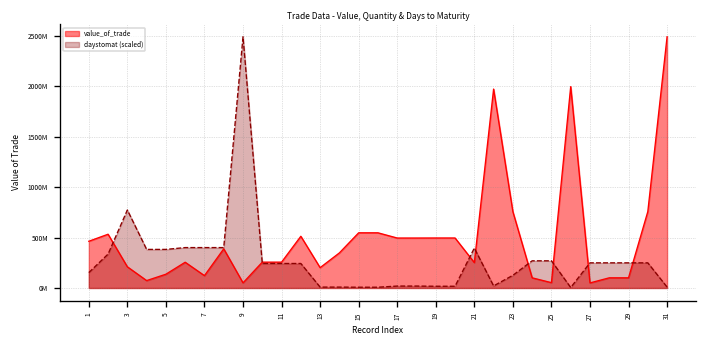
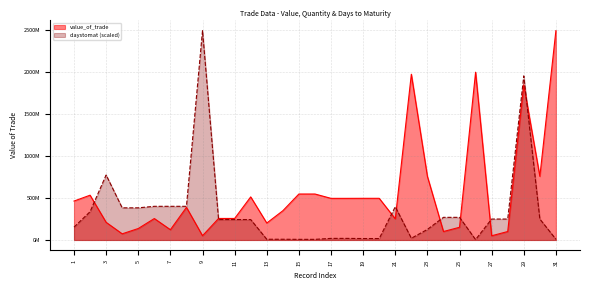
  {
    "value_of_trade": {
      "1": 500000000,
      "3": 200000000,
      "5": 100000000,
      "7": 100000000,
      "9": 100000000,
      "13": 200000000,
      "15": 500000000,
      "17": 500000000,
      "19": 500000000,
      "21": 300000000,
      "23": 800000000,
-     "25": 100000000,
+     "25": 200000000,
      "27": 100000000,
-     "29": 100000000,
+     "29": 1800000000,
      "31": 2500000000
    },
    "daystomat (scaled)": {
      "1": 200000000,
      "3": 800000000,
      "5": 400000000,
      "7": 400000000,
      "9": 2500000000,
      "13": 0,
      "15": 0,
      "17": 0,
      "19": 0,
      "21": 400000000,
      "23": 100000000,
      "25": 300000000,
      "27": 200000000,
-     "29": 200000000,
+     "29": 2000000000,
      "31": 0
    }
  }
